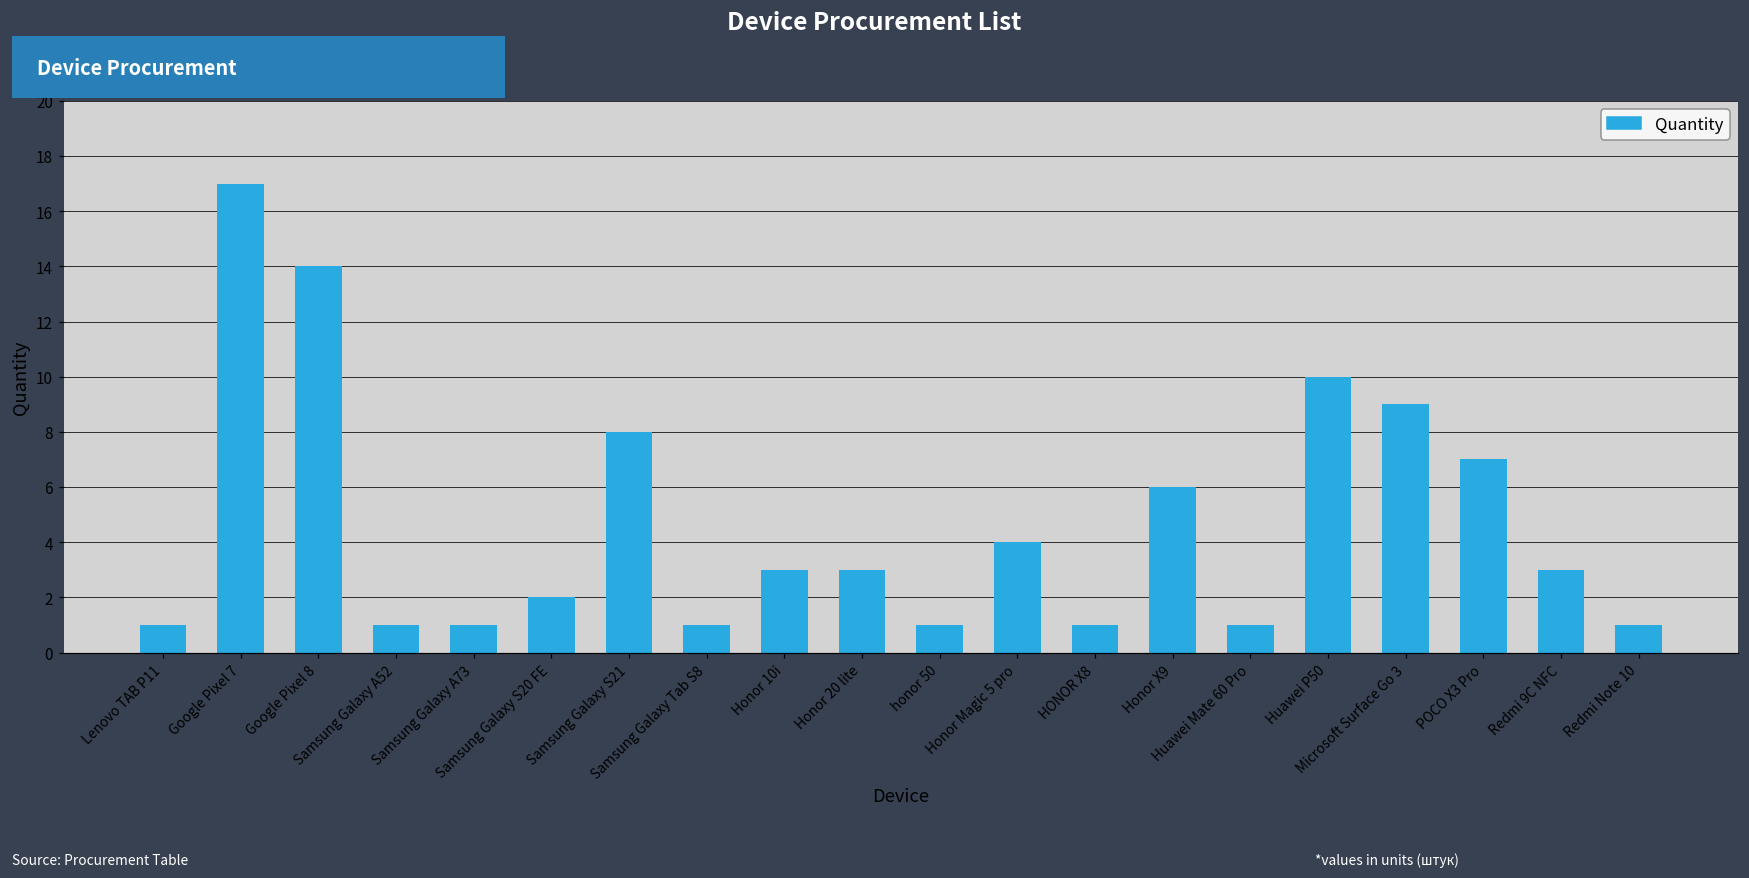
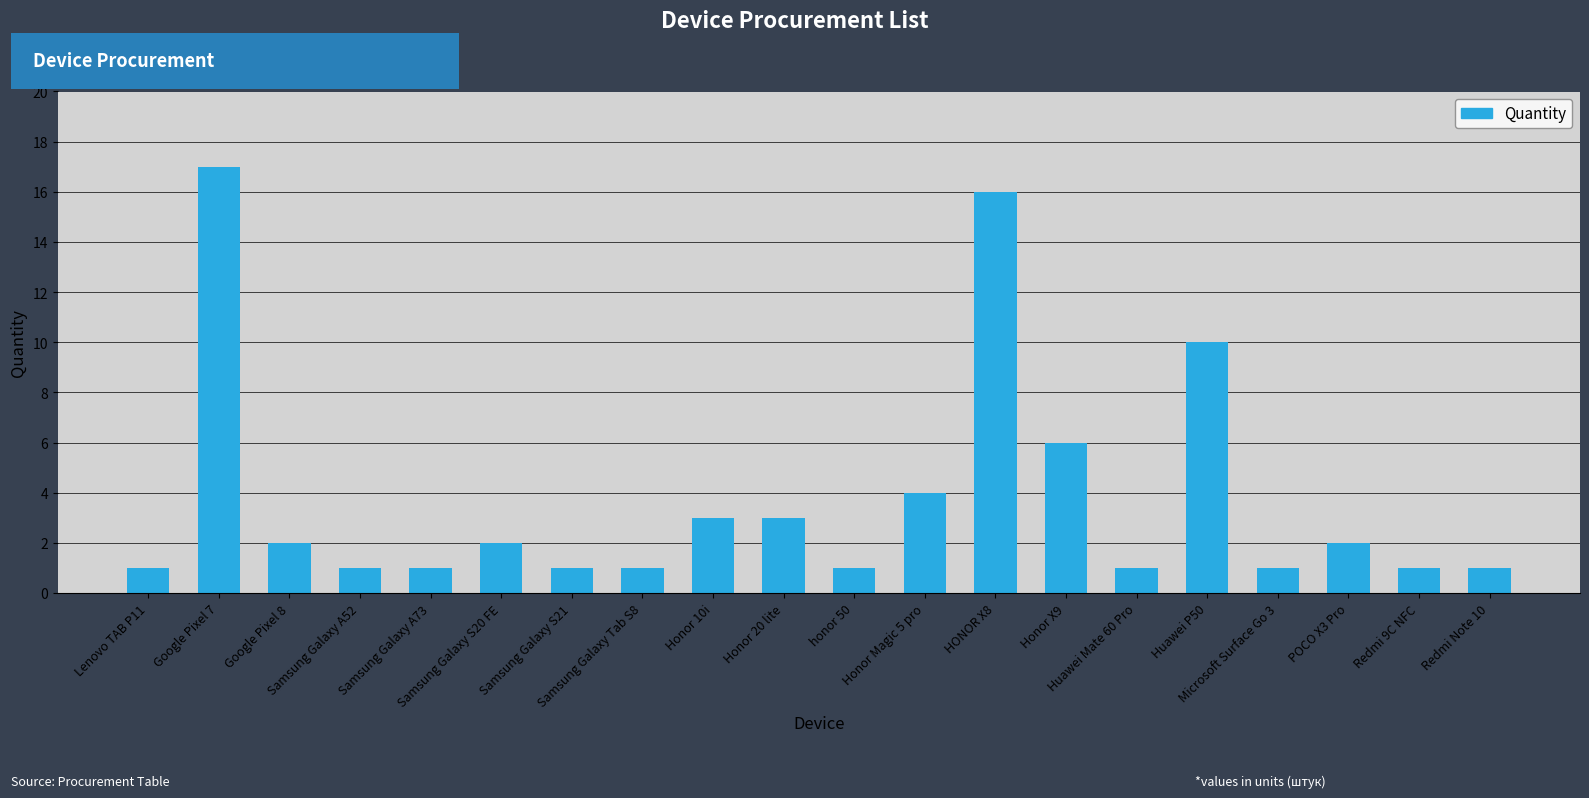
  {
    "Lenovo TAB P11": 1,
    "Google Pixel 7": 17,
-   "Google Pixel 8": 14,
+   "Google Pixel 8": 2,
    "Samsung Galaxy A52": 1,
    "Samsung Galaxy A73": 1,
    "Samsung Galaxy S20 FE": 2,
-   "Samsung Galaxy S21": 8,
+   "Samsung Galaxy S21": 1,
    "Samsung Galaxy Tab S8": 1,
    "Honor 10i": 3,
    "Honor 20 lite": 3,
    "honor 50": 1,
    "Honor Magic 5 pro": 4,
-   "HONOR X8": 1,
+   "HONOR X8": 16,
    "Honor X9": 6,
    "Huawei Mate 60 Pro": 1,
    "Huawei P50": 10,
-   "Microsoft Surface Go 3": 9,
-   "POCO X3 Pro": 7,
-   "Redmi 9C NFC": 3,
+   "Microsoft Surface Go 3": 1,
+   "POCO X3 Pro": 2,
+   "Redmi 9C NFC": 1,
    "Redmi Note 10": 1
  }
